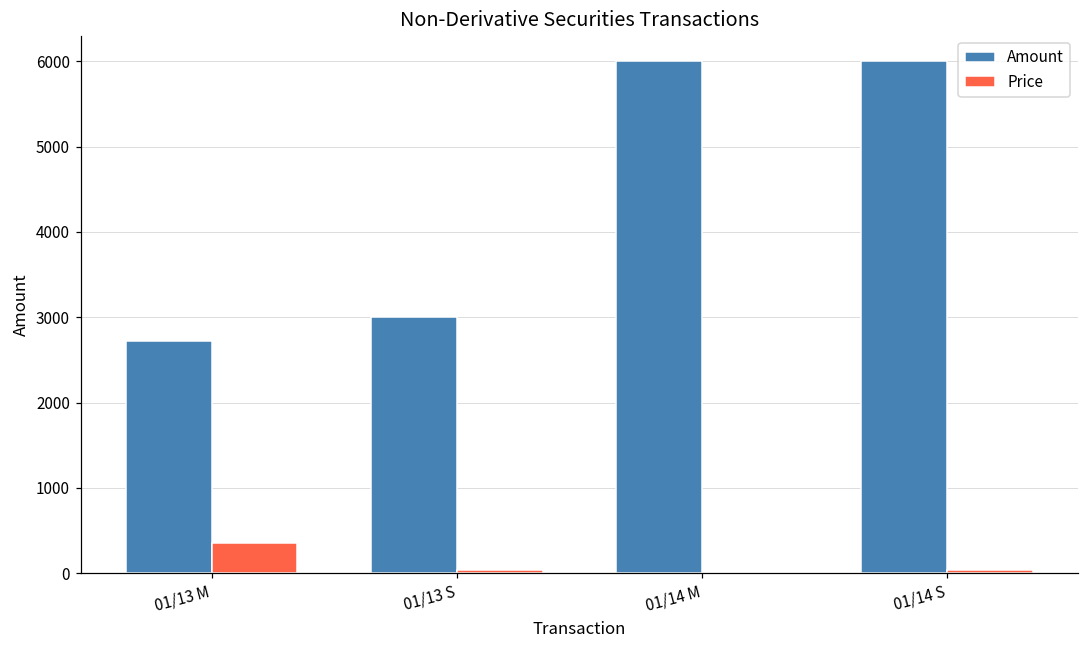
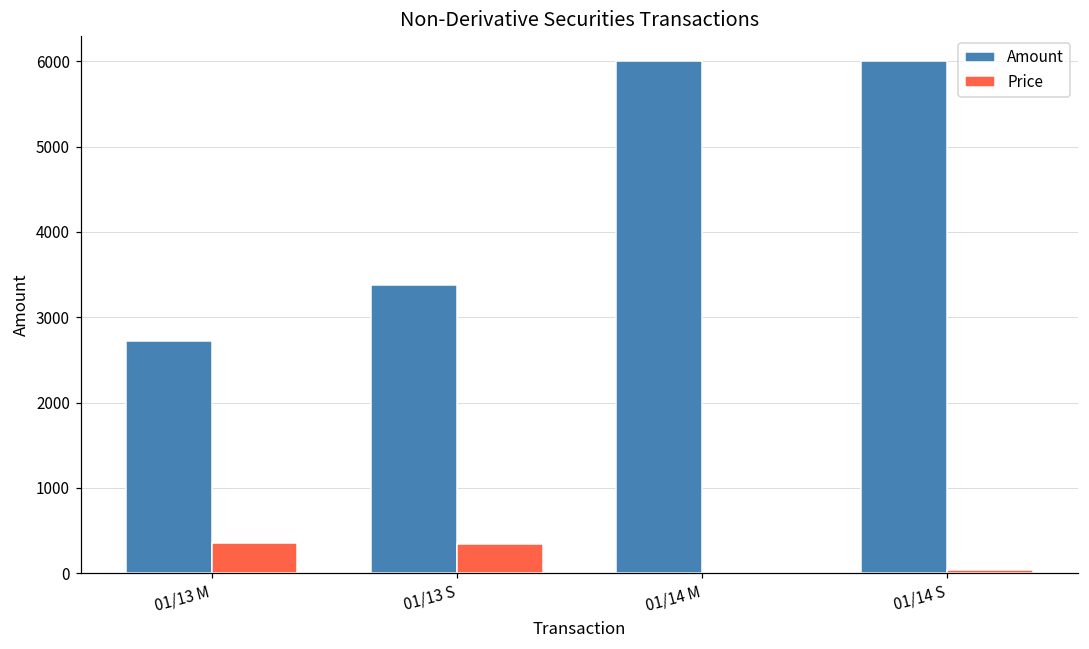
  {
    "Amount": {
      "01/13 M": 2700,
-     "01/13 S": 3000,
+     "01/13 S": 3400,
      "01/14 M": 6000,
      "01/14 S": 6000
    },
    "Price": {
      "01/13 M": 400,
-     "01/13 S": 0,
+     "01/13 S": 300,
      "01/14 S": 0
    }
  }
